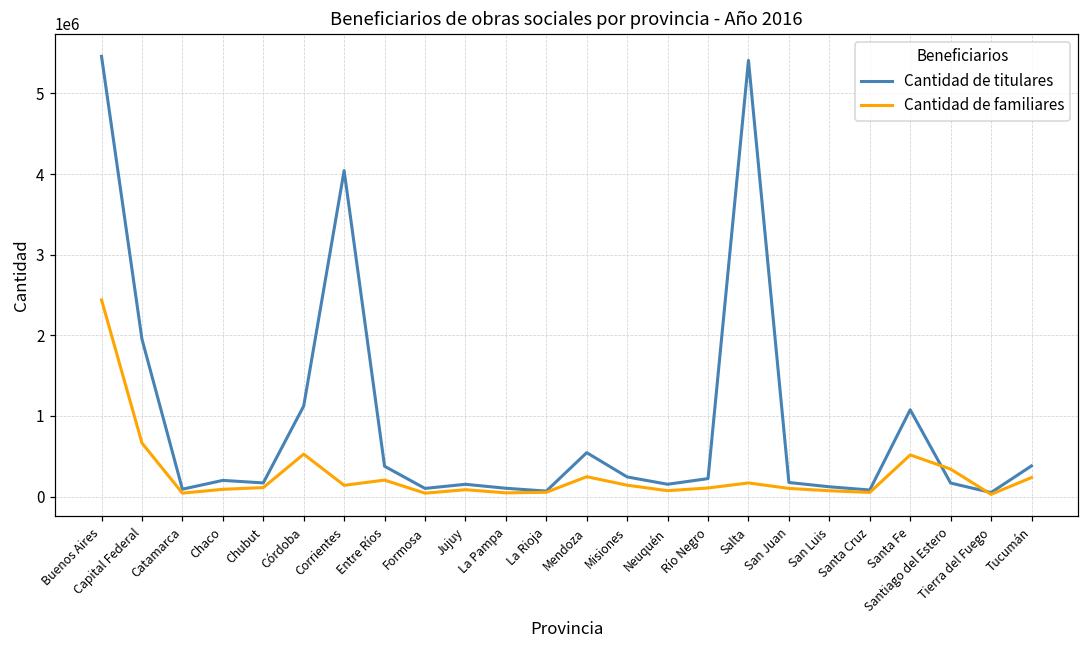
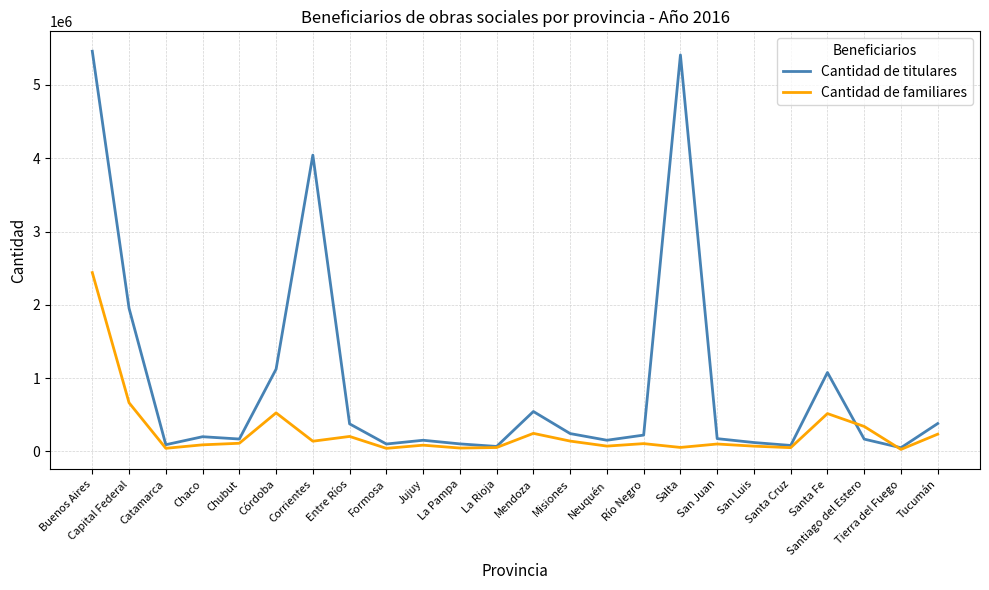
  {
    "Cantidad de titulares": {
      "Buenos Aires": 5500000,
      "Capital Federal": 2000000,
      "Catamarca": 100000,
      "Chaco": 200000,
      "Chubut": 200000,
      "Córdoba": 1100000,
      "Corrientes": 4000000,
      "Entre Ríos": 400000,
      "Formosa": 100000,
      "Jujuy": 200000,
      "La Pampa": 100000,
      "Mendoza": 500000,
      "Misiones": 200000,
      "Neuquén": 200000,
      "Río Negro": 200000,
      "Salta": 5400000,
      "San Juan": 200000,
      "San Luis": 100000,
      "Santa Fe": 1100000,
      "Santiago del Estero": 200000,
      "Tucumán": 400000
    },
    "Cantidad de familiares": {
      "Buenos Aires": 2400000,
      "Capital Federal": 700000,
      "Catamarca": 0,
      "Chaco": 100000,
      "Chubut": 100000,
      "Córdoba": 500000,
      "Corrientes": 100000,
      "Entre Ríos": 200000,
      "Formosa": 0,
      "Jujuy": 100000,
      "La Pampa": 0,
      "Mendoza": 200000,
      "Misiones": 100000,
      "Neuquén": 100000,
      "Río Negro": 100000,
-     "Salta": 200000,
+     "Salta": 100000,
      "San Juan": 100000,
      "San Luis": 100000,
      "Santa Fe": 500000,
      "Santiago del Estero": 300000,
      "Tucumán": 200000
    }
  }
